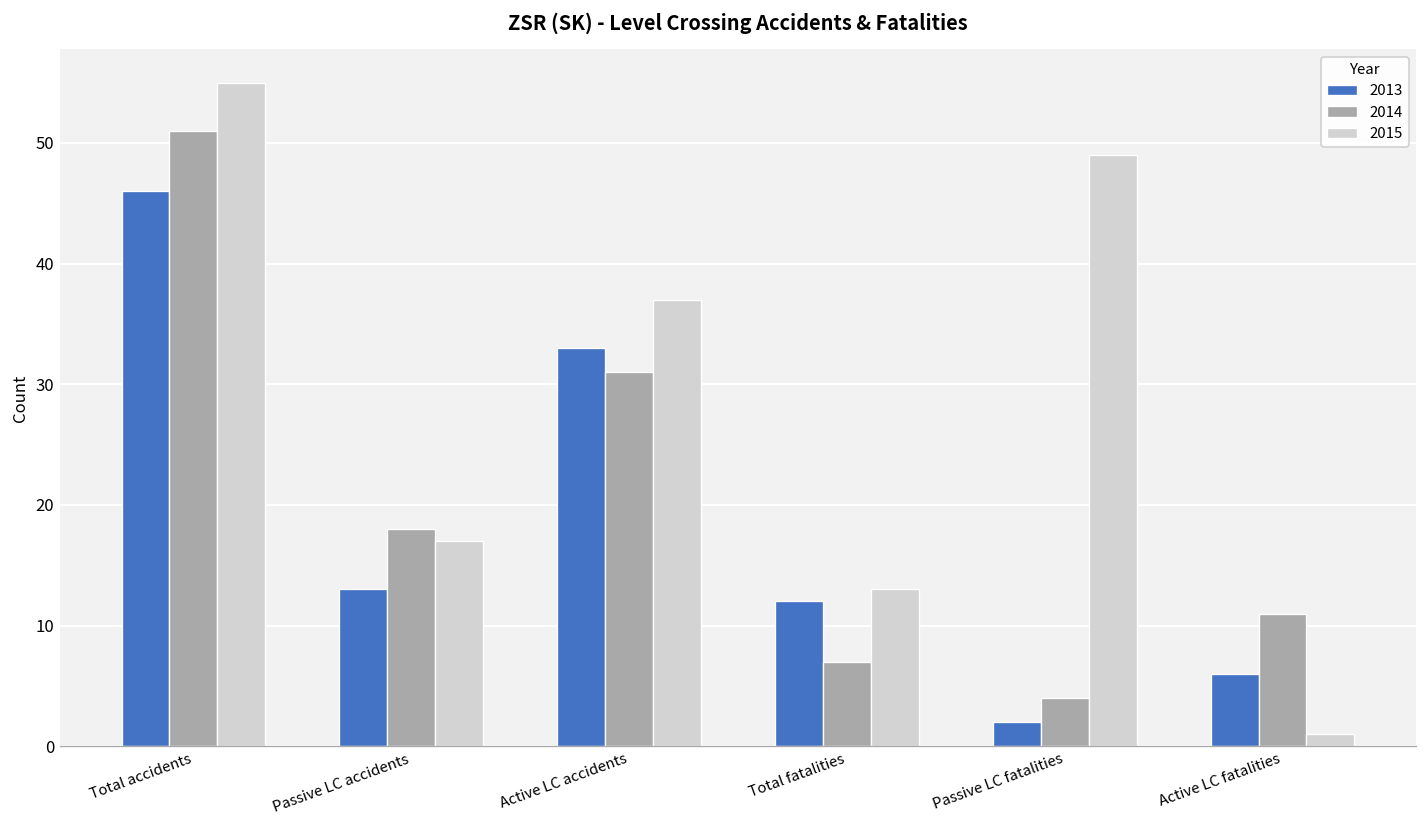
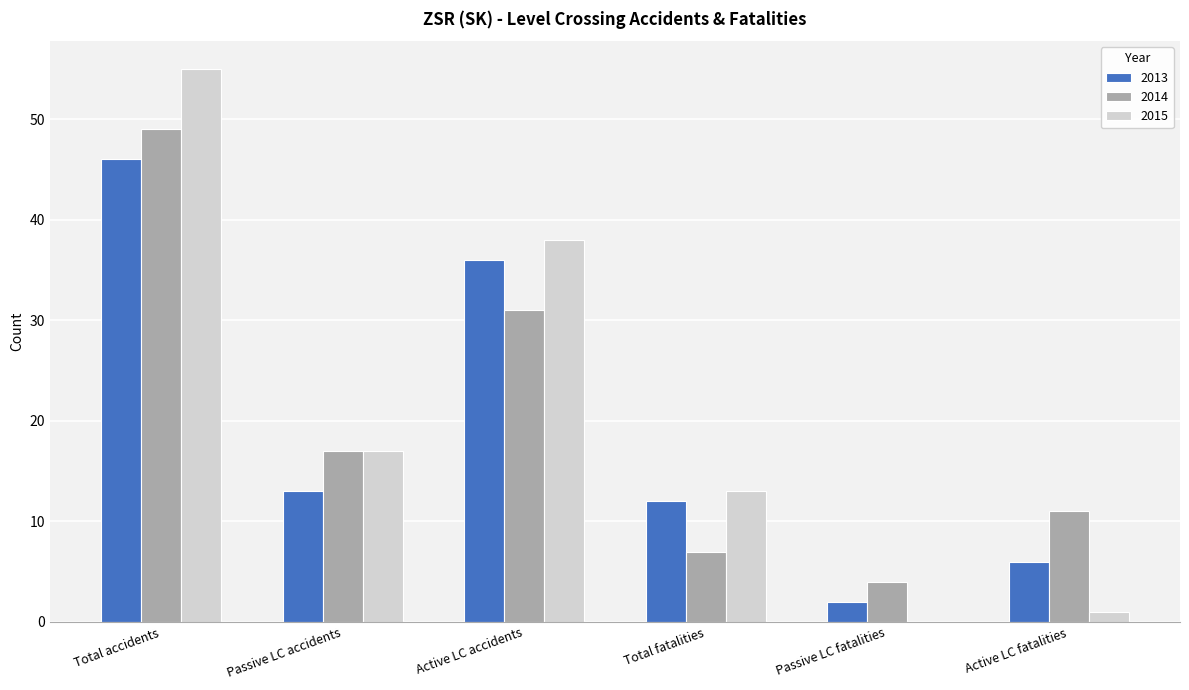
  {
    "2013": {
      "Total accidents": 46,
      "Passive LC accidents": 13,
-     "Active LC accidents": 33,
+     "Active LC accidents": 36,
      "Total fatalities": 12,
      "Passive LC fatalities": 2,
      "Active LC fatalities": 6
    },
    "2014": {
-     "Total accidents": 51,
-     "Passive LC accidents": 18,
+     "Total accidents": 49,
+     "Passive LC accidents": 17,
      "Active LC accidents": 31,
      "Total fatalities": 7,
      "Passive LC fatalities": 4,
      "Active LC fatalities": 11
    },
    "2015": {
      "Total accidents": 55,
      "Passive LC accidents": 17,
-     "Active LC accidents": 37,
+     "Active LC accidents": 38,
      "Total fatalities": 13,
-     "Passive LC fatalities": 49,
+     "Passive LC fatalities": 0,
      "Active LC fatalities": 1
    }
  }
